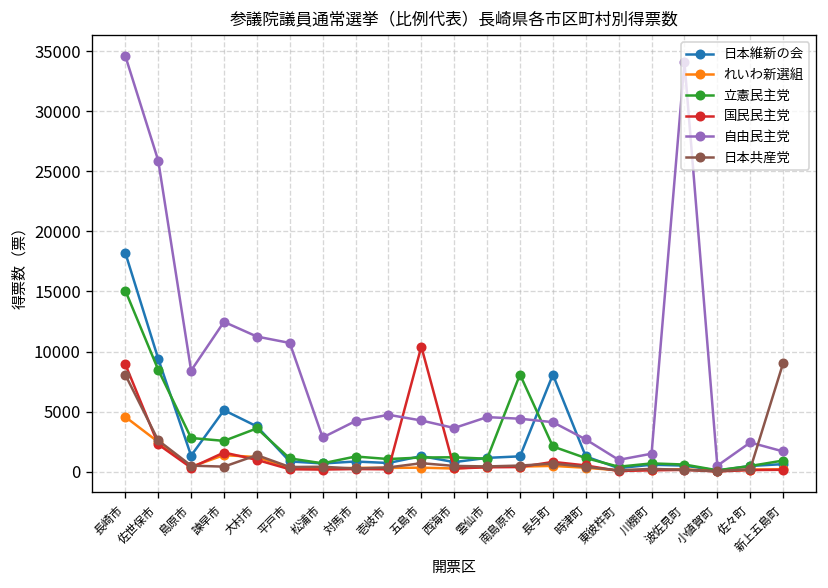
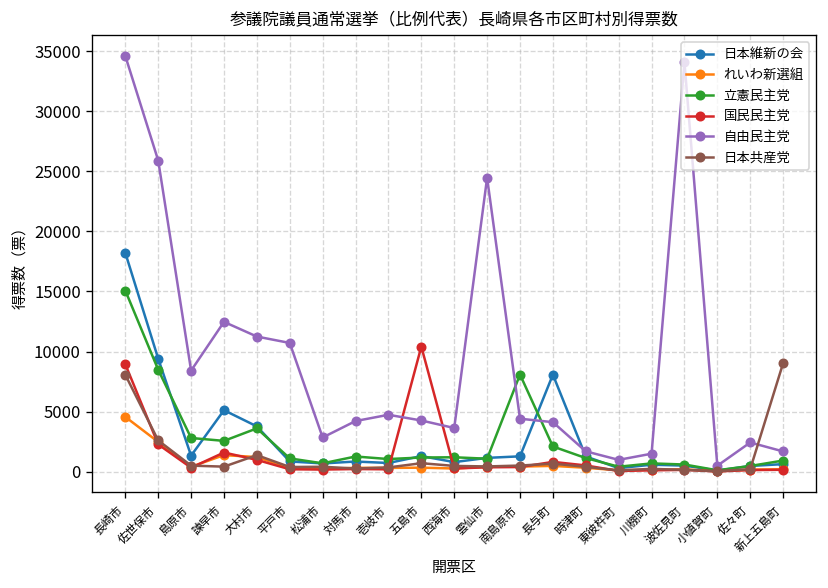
  {
    "日本維新の会": {
      "長崎市": 18200,
      "佐世保市": 9400,
      "島原市": 1300,
      "諫早市": 5100,
      "平戸市": 800,
      "対馬市": 800,
      "壱岐市": 700,
      "西海市": 800,
      "南島原市": 1300,
      "長与町": 8100,
      "新上五島町": 600
    },
    "れいわ新選組": {
      "長崎市": 4600,
      "五島市": 300
    },
    "立憲民主党": {
      "長崎市": 15100,
      "佐世保市": 8500,
      "島原市": 2800,
      "諫早市": 2600,
      "平戸市": 1100,
      "対馬市": 1300,
      "壱岐市": 1000,
      "西海市": 1200,
      "南島原市": 8100,
      "長与町": 2100,
      "新上五島町": 900
    },
    "国民民主党": {
      "長崎市": 8900,
      "五島市": 10400
    },
    "自由民主党": {
      "長崎市": 34600,
      "佐世保市": 25900,
      "島原市": 8400,
      "諫早市": 12500,
      "大村市": 11200,
      "平戸市": 10700,
      "松浦市": 2800,
      "対馬市": 4200,
      "壱岐市": 4700,
      "五島市": 4300,
      "西海市": 3600,
-     "雲仙市": 4500,
+     "雲仙市": 24500,
      "南島原市": 4400,
      "長与町": 4100,
-     "時津町": 2700,
+     "時津町": 1700,
      "東彼杵町": 1000,
      "川棚町": 1500,
      "小値賀町": 500,
      "佐々町": 2400,
      "新上五島町": 1700
    },
    "日本共産党": {
      "長崎市": 8100,
      "諫早市": 400,
      "五島市": 700,
      "新上五島町": 9000
    }
  }
